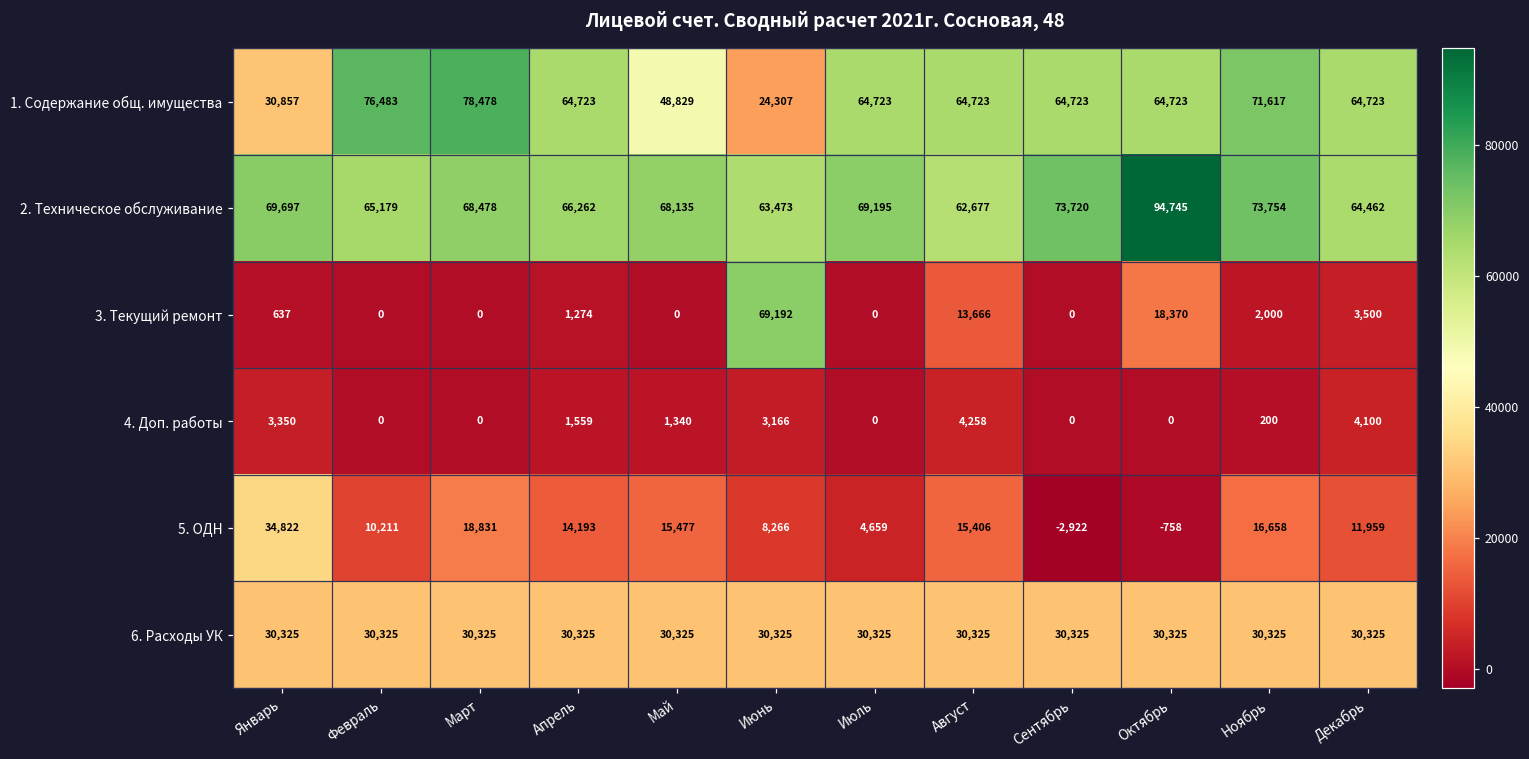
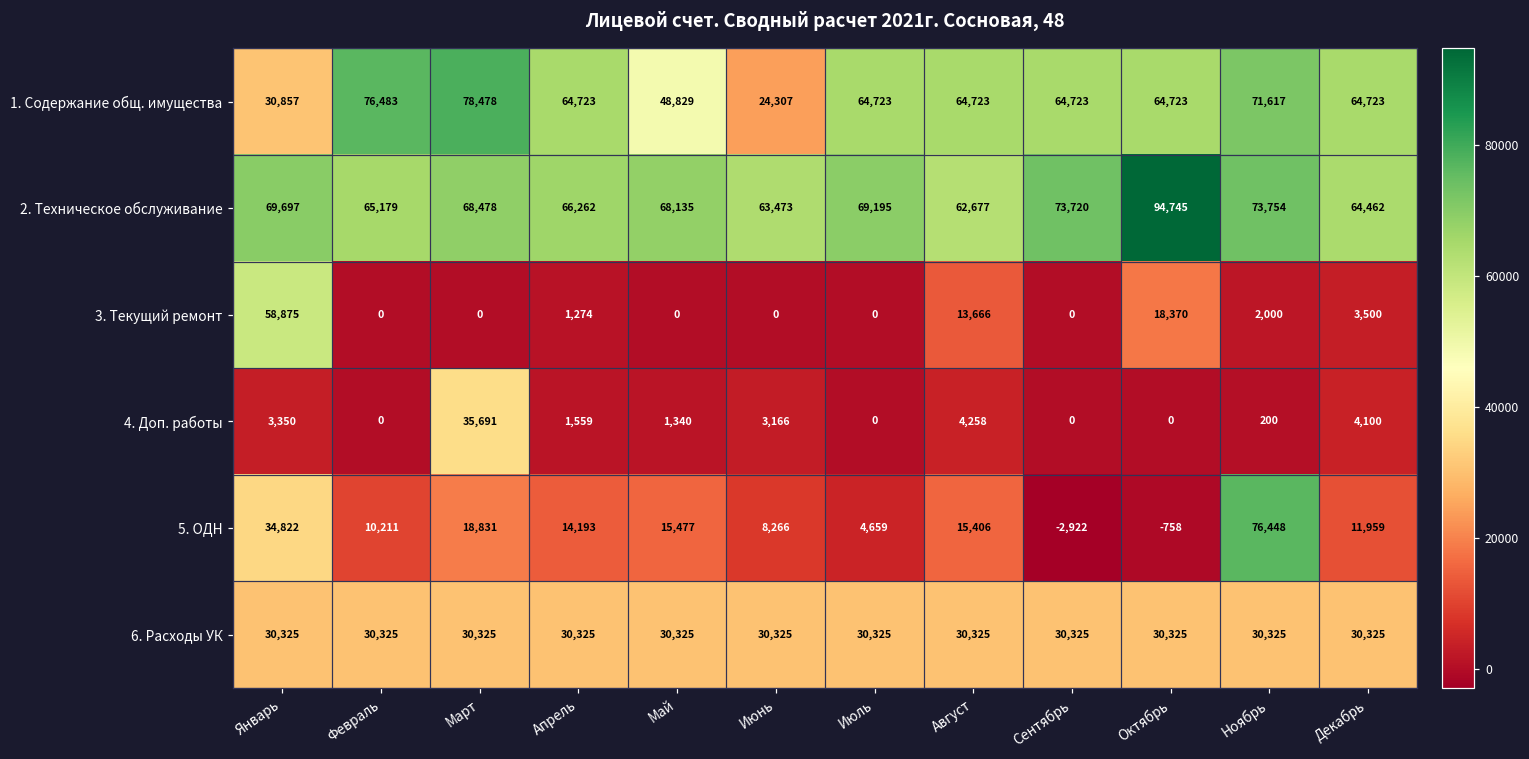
  {
    "1. Содержание общ. имущества": {
      "Январь": "30,857",
      "Февраль": "76,483",
      "Март": "78,478",
      "Апрель": "64,723",
      "Май": "48,829",
      "Июнь": "24,307",
      "Июль": "64,723",
      "Август": "64,723",
      "Сентябрь": "64,723",
      "Октябрь": "64,723",
      "Ноябрь": "71,617",
      "Декабрь": "64,723"
    },
    "2. Техническое обслуживание": {
      "Январь": "69,697",
      "Февраль": "65,179",
      "Март": "68,478",
      "Апрель": "66,262",
      "Май": "68,135",
      "Июнь": "63,473",
      "Июль": "69,195",
      "Август": "62,677",
      "Сентябрь": "73,720",
      "Октябрь": "94,745",
      "Ноябрь": "73,754",
      "Декабрь": "64,462"
    },
    "3. Текущий ремонт": {
-     "Январь": "637",
+     "Январь": "58,875",
      "Февраль": "0",
      "Март": "0",
      "Апрель": "1,274",
      "Май": "0",
-     "Июнь": "69,192",
+     "Июнь": "0",
      "Июль": "0",
      "Август": "13,666",
      "Сентябрь": "0",
      "Октябрь": "18,370",
      "Ноябрь": "2,000",
      "Декабрь": "3,500"
    },
    "4. Доп. работы": {
      "Январь": "3,350",
      "Февраль": "0",
-     "Март": "0",
+     "Март": "35,691",
      "Апрель": "1,559",
      "Май": "1,340",
      "Июнь": "3,166",
      "Июль": "0",
      "Август": "4,258",
      "Сентябрь": "0",
      "Октябрь": "0",
      "Ноябрь": "200",
      "Декабрь": "4,100"
    },
    "5. ОДН": {
      "Январь": "34,822",
      "Февраль": "10,211",
      "Март": "18,831",
      "Апрель": "14,193",
      "Май": "15,477",
      "Июнь": "8,266",
      "Июль": "4,659",
      "Август": "15,406",
      "Сентябрь": "-2,922",
      "Октябрь": "-758",
-     "Ноябрь": "16,658",
+     "Ноябрь": "76,448",
      "Декабрь": "11,959"
    },
    "6. Расходы УК": {
      "Январь": "30,325",
      "Февраль": "30,325",
      "Март": "30,325",
      "Апрель": "30,325",
      "Май": "30,325",
      "Июнь": "30,325",
      "Июль": "30,325",
      "Август": "30,325",
      "Сентябрь": "30,325",
      "Октябрь": "30,325",
      "Ноябрь": "30,325",
      "Декабрь": "30,325"
    }
  }
